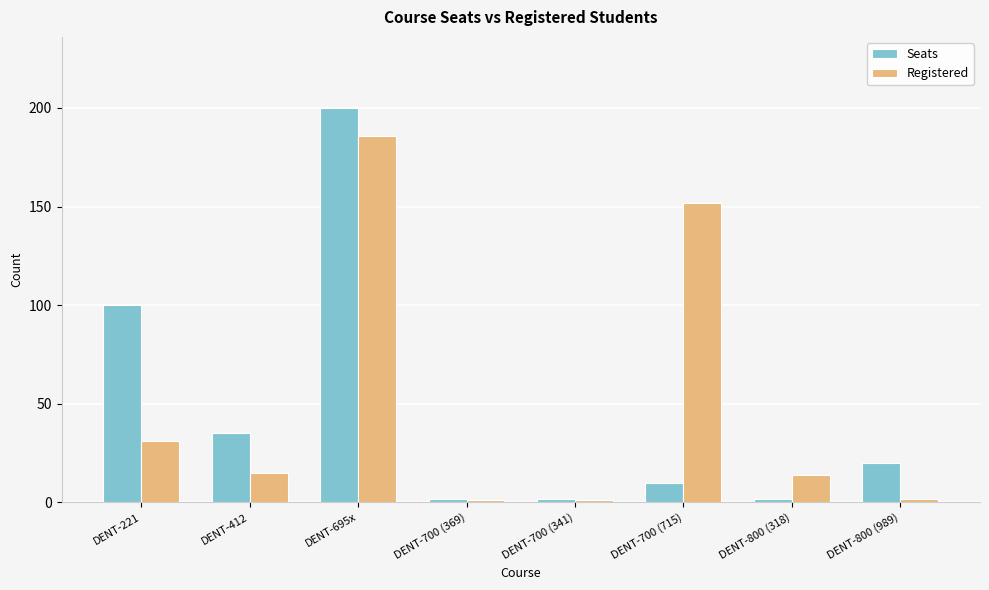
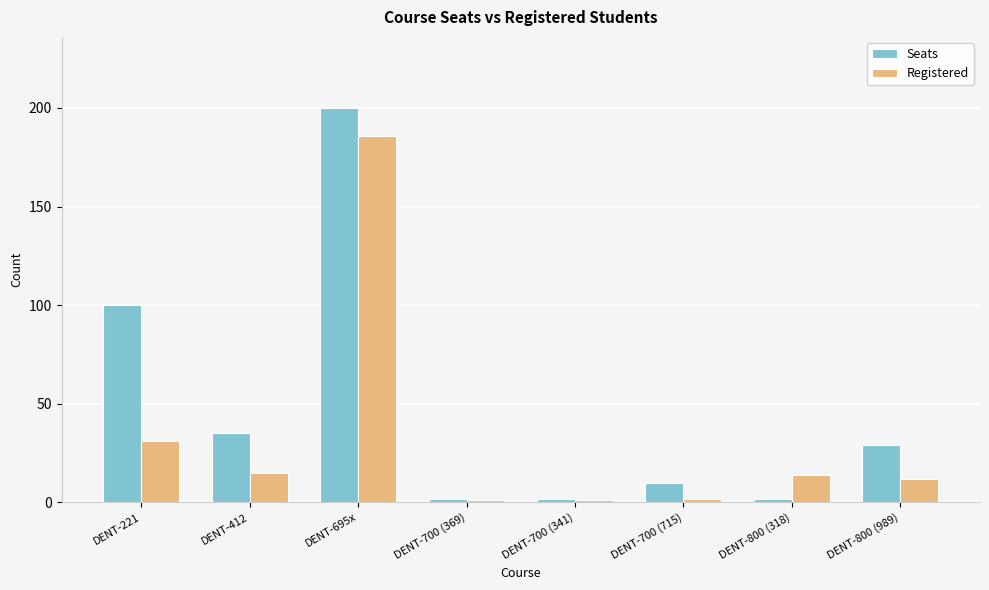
  {
    "Seats": {
      "DENT-221": 100,
      "DENT-412": 35,
      "DENT-695x": 200,
      "DENT-700 (369)": 2,
      "DENT-700 (341)": 2,
      "DENT-700 (715)": 10,
      "DENT-800 (318)": 2,
-     "DENT-800 (989)": 20
+     "DENT-800 (989)": 29
    },
    "Registered": {
      "DENT-221": 31,
      "DENT-412": 15,
      "DENT-695x": 186,
-     "DENT-700 (715)": 152,
+     "DENT-700 (715)": 2,
      "DENT-800 (318)": 14,
-     "DENT-800 (989)": 2
+     "DENT-800 (989)": 12
    }
  }
